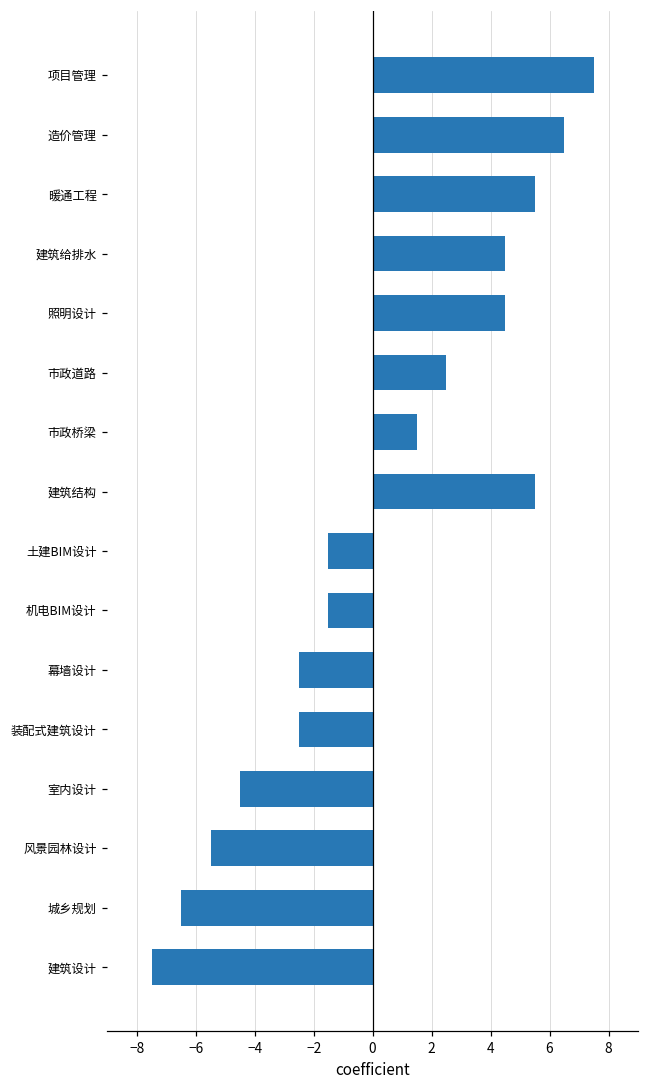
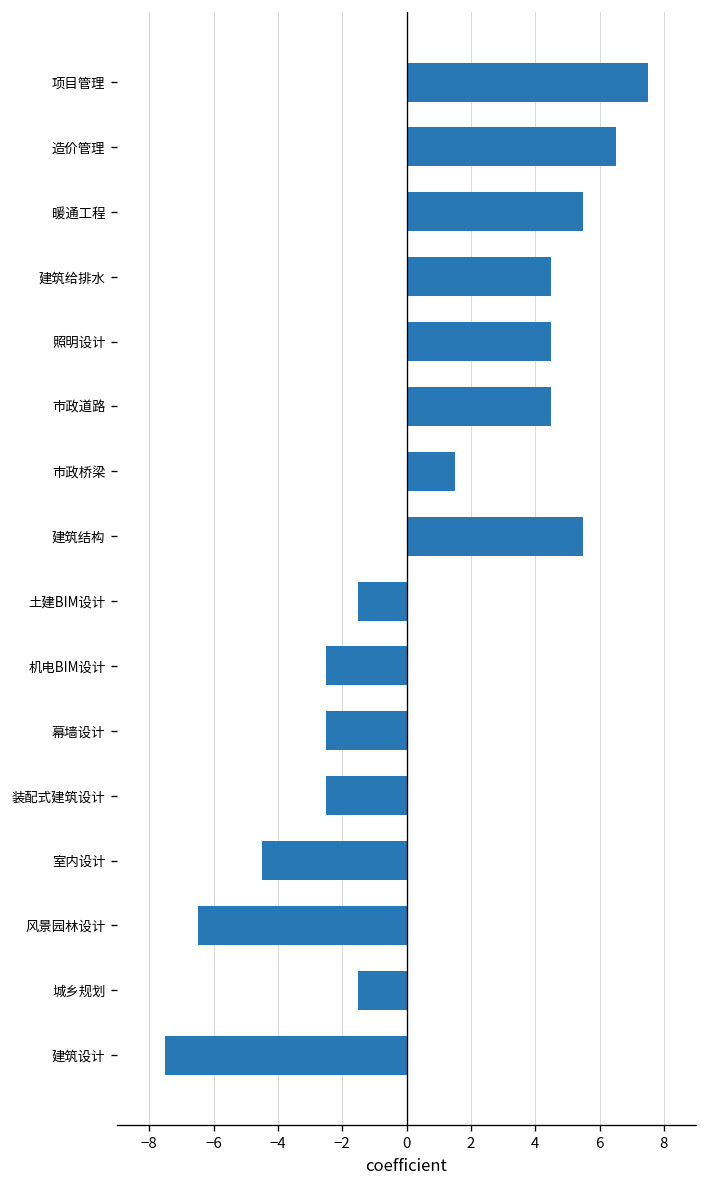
  {
    "项目管理": 7.5,
    "造价管理": 6.5,
    "暖通工程": 5.5,
    "建筑给排水": 4.5,
    "照明设计": 4.5,
-   "市政道路": 2.5,
+   "市政道路": 4.5,
    "市政桥梁": 1.5,
    "建筑结构": 5.5,
    "土建BIM设计": -1.5,
-   "机电BIM设计": -1.5,
+   "机电BIM设计": -2.5,
    "幕墙设计": -2.5,
    "装配式建筑设计": -2.5,
    "室内设计": -4.5,
-   "风景园林设计": -5.5,
-   "城乡规划": -6.5,
+   "风景园林设计": -6.5,
+   "城乡规划": -1.5,
    "建筑设计": -7.5
  }
